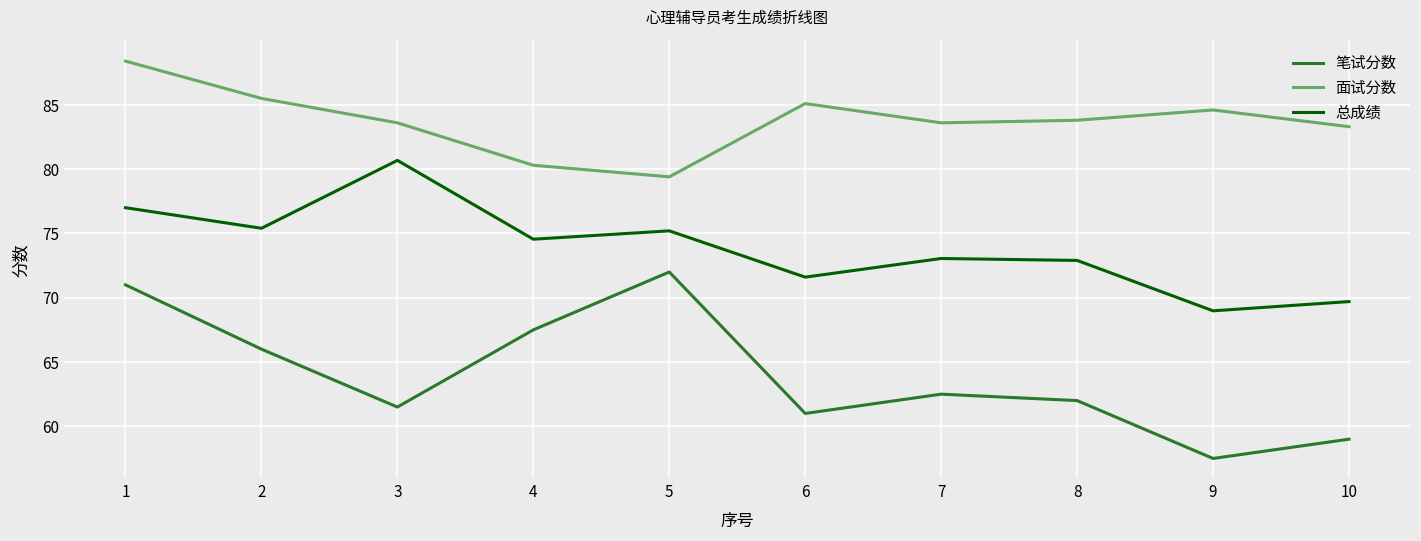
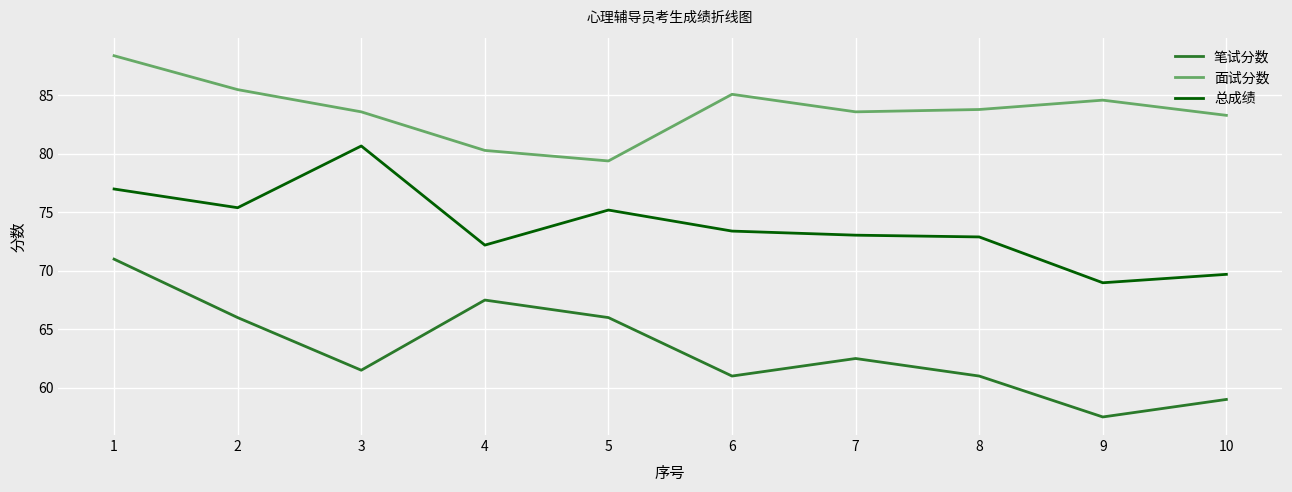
  {
    "笔试分数": {
      "1": 71,
      "2": 66,
      "3": 61.5,
      "4": 67.5,
-     "5": 72,
+     "5": 66,
      "6": 61,
      "7": 62.5,
-     "8": 62,
+     "8": 61,
      "9": 57.5,
      "10": 59
    },
    "面试分数": {
      "1": 88.4,
      "2": 85.5,
      "3": 83.6,
      "4": 80.3,
      "5": 79.4,
      "6": 85.1,
      "7": 83.6,
      "8": 83.8,
      "9": 84.6,
      "10": 83.3
    },
    "总成绩": {
      "1": 77.0,
      "2": 75.4,
      "3": 80.7,
-     "4": 74.6,
+     "4": 72.2,
      "5": 75.2,
-     "6": 71.6,
+     "6": 73.4,
      "7": 73.1,
      "8": 72.9,
      "9": 69.0,
      "10": 69.7
    }
  }
